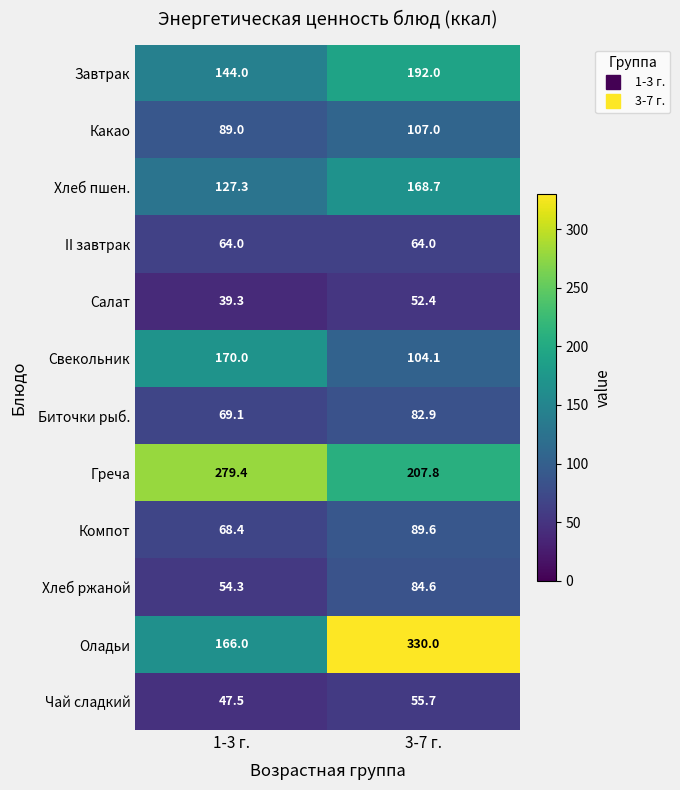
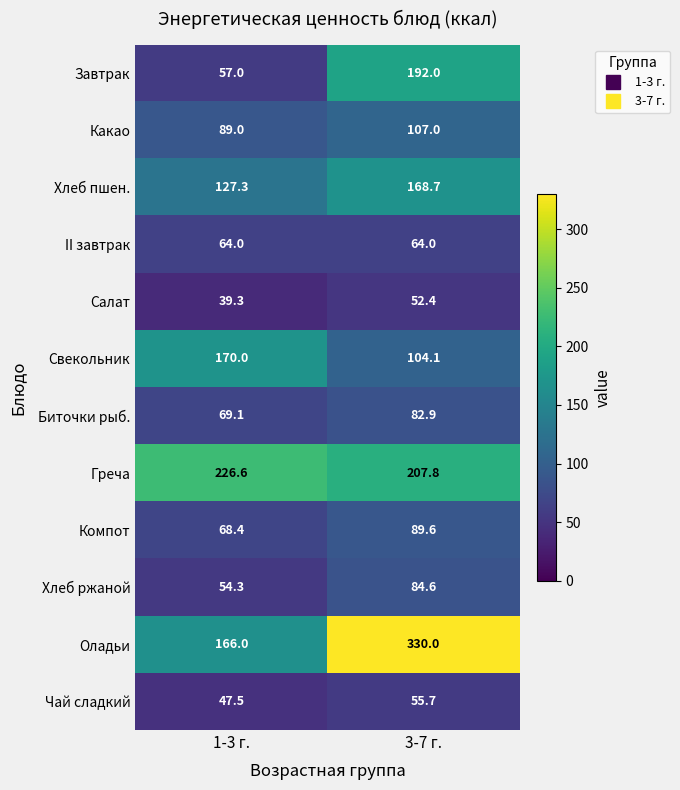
  {
    "Завтрак": {
-     "1-3 г.": 144.0,
+     "1-3 г.": 57.0,
      "3-7 г.": 192.0
    },
    "Какао": {
      "1-3 г.": 89.0,
      "3-7 г.": 107.0
    },
    "Хлеб пшен.": {
      "1-3 г.": 127.3,
      "3-7 г.": 168.7
    },
    "II завтрак": {
      "1-3 г.": 64.0,
      "3-7 г.": 64.0
    },
    "Салат": {
      "1-3 г.": 39.3,
      "3-7 г.": 52.4
    },
    "Свекольник": {
      "1-3 г.": 170.0,
      "3-7 г.": 104.1
    },
    "Биточки рыб.": {
      "1-3 г.": 69.1,
      "3-7 г.": 82.9
    },
    "Греча": {
-     "1-3 г.": 279.4,
+     "1-3 г.": 226.6,
      "3-7 г.": 207.8
    },
    "Компот": {
      "1-3 г.": 68.4,
      "3-7 г.": 89.6
    },
    "Хлеб ржаной": {
      "1-3 г.": 54.3,
      "3-7 г.": 84.6
    },
    "Оладьи": {
      "1-3 г.": 166.0,
      "3-7 г.": 330.0
    },
    "Чай сладкий": {
      "1-3 г.": 47.5,
      "3-7 г.": 55.7
    }
  }
